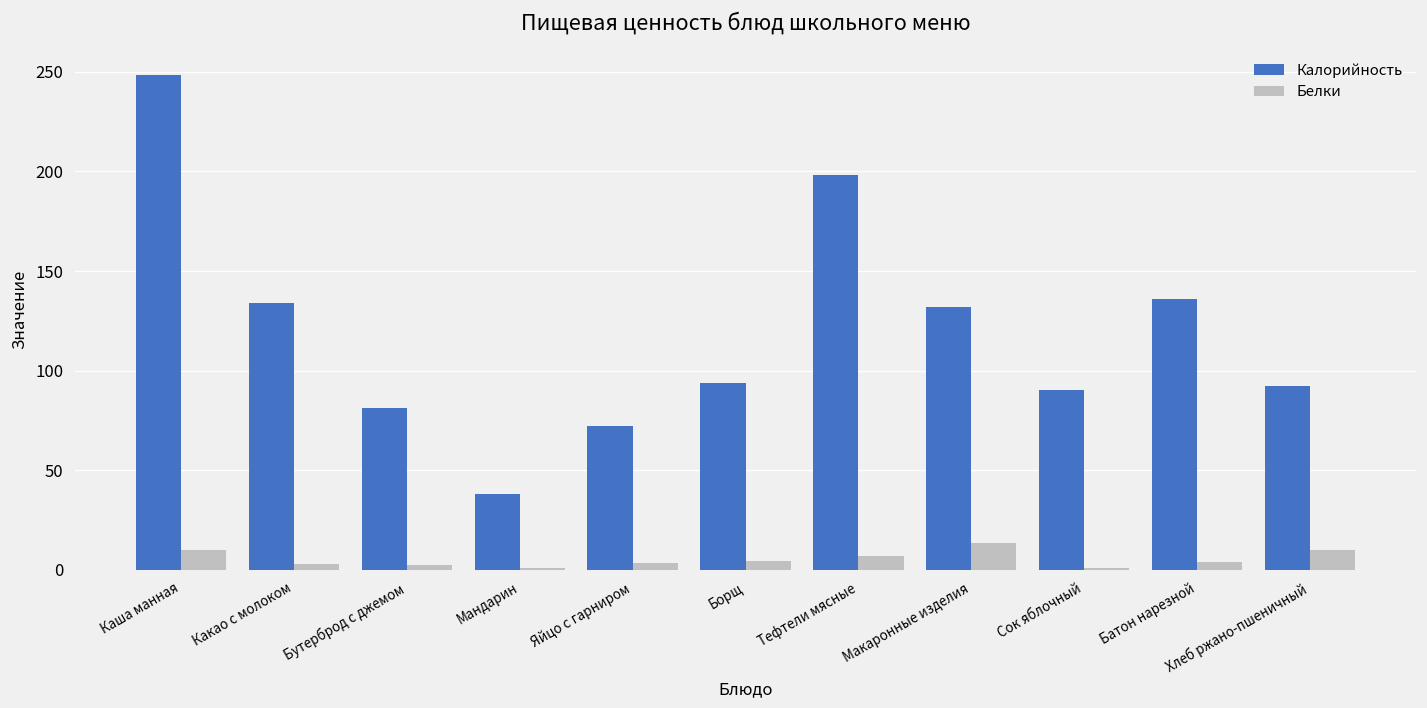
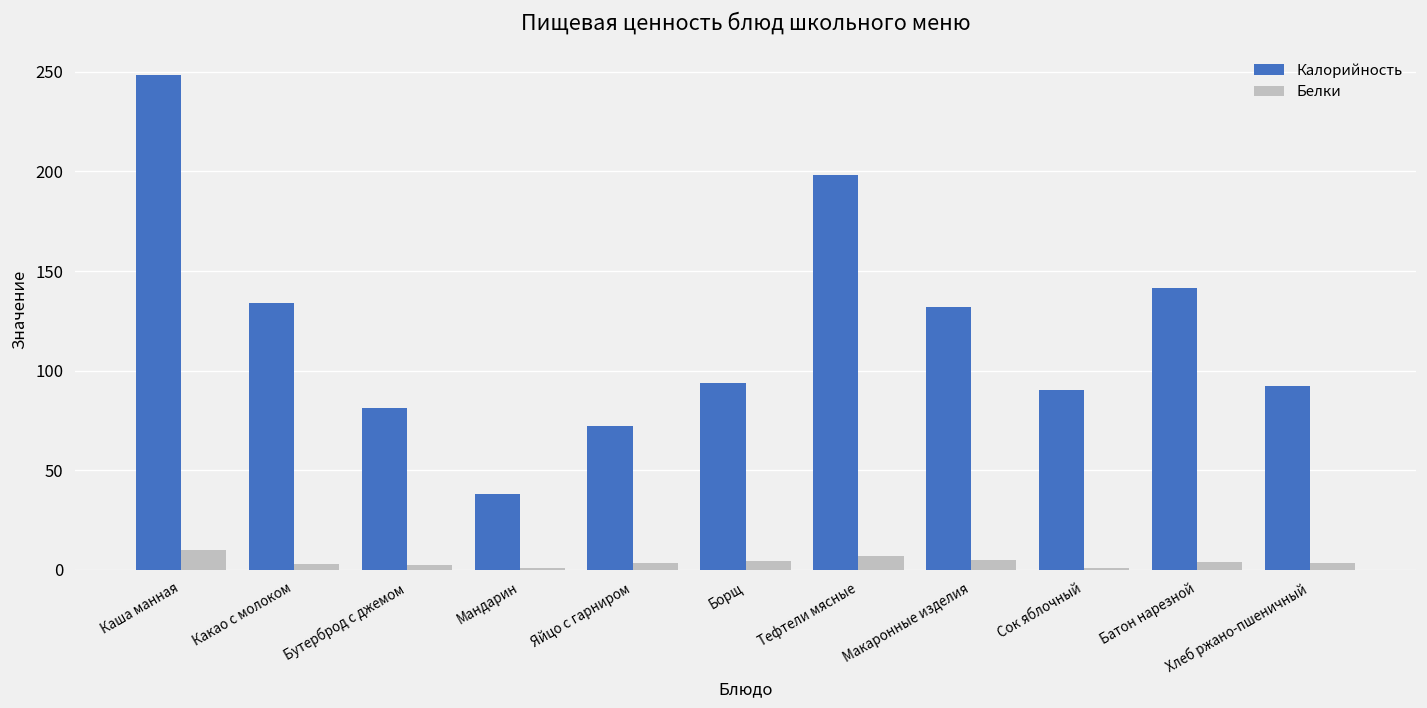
  {
    "Калорийность": {
      "Каша манная": 249,
      "Какао с молоком": 134,
      "Бутерброд с джемом": 81,
      "Мандарин": 38,
      "Яйцо с гарниром": 72,
      "Борщ": 94,
      "Тефтели мясные": 198,
      "Макаронные изделия": 132,
      "Сок яблочный": 90,
-     "Батон нарезной": 136,
+     "Батон нарезной": 141,
      "Хлеб ржано-пшеничный": 92
    },
    "Белки": {
      "Каша манная": 10,
      "Какао с молоком": 3,
      "Бутерброд с джемом": 2,
      "Яйцо с гарниром": 3,
      "Борщ": 5,
      "Тефтели мясные": 7,
-     "Макаронные изделия": 14,
+     "Макаронные изделия": 5,
      "Батон нарезной": 4,
-     "Хлеб ржано-пшеничный": 10
+     "Хлеб ржано-пшеничный": 3
    }
  }
